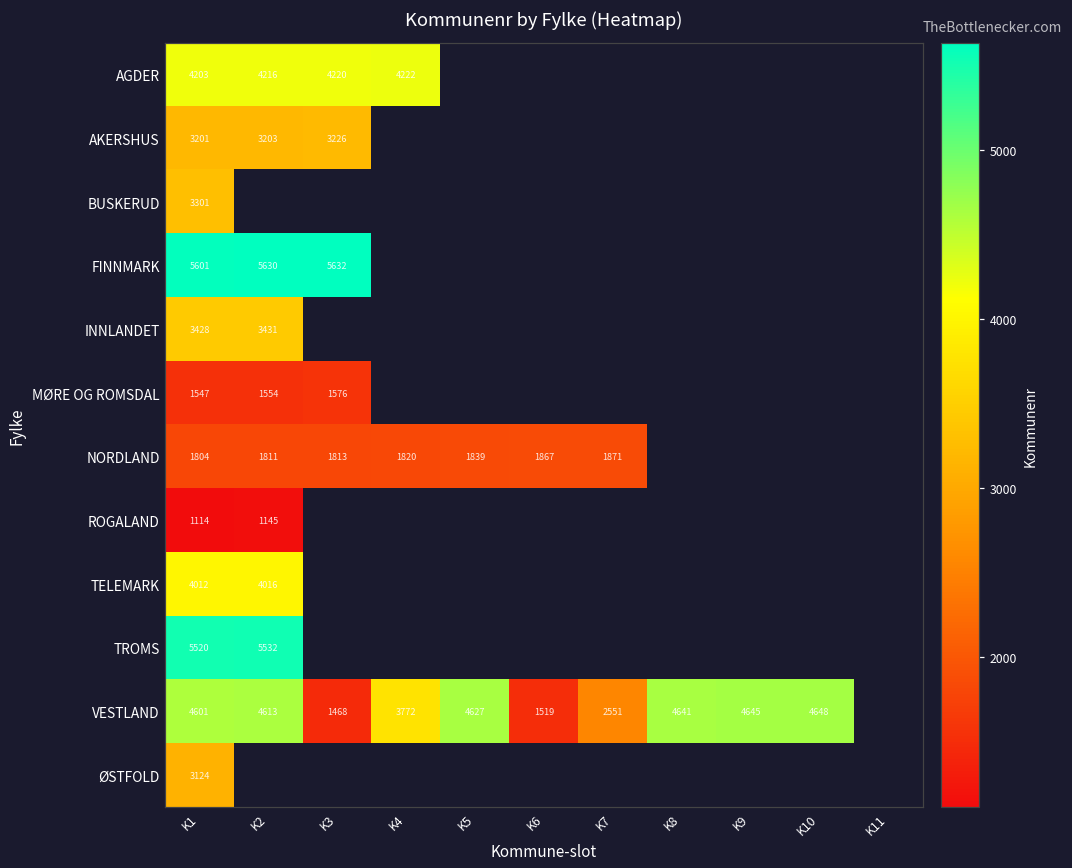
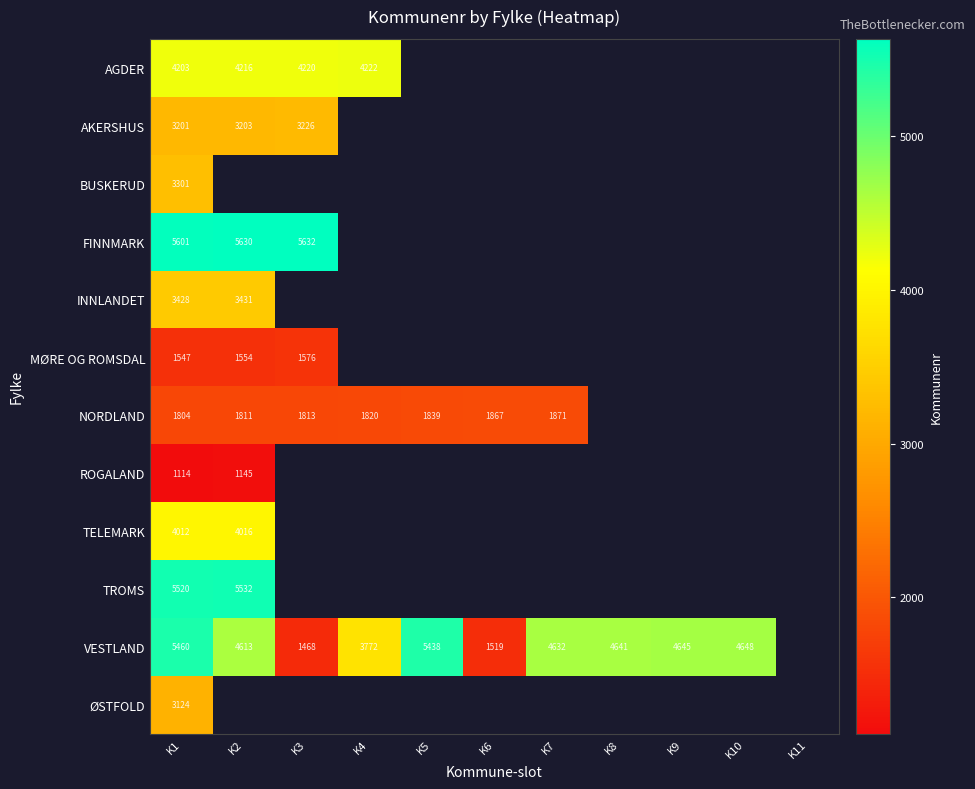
  {
    "AGDER": {
      "K1": 4203,
      "K2": 4216,
      "K3": 4220,
      "K4": 4222
    },
    "AKERSHUS": {
      "K1": 3201,
      "K2": 3203,
      "K3": 3226
    },
    "BUSKERUD": {
      "K1": 3301
    },
    "FINNMARK": {
      "K1": 5601,
      "K2": 5630,
      "K3": 5632
    },
    "INNLANDET": {
      "K1": 3428,
      "K2": 3431
    },
    "MØRE OG ROMSDAL": {
      "K1": 1547,
      "K2": 1554,
      "K3": 1576
    },
    "NORDLAND": {
      "K1": 1804,
      "K2": 1811,
      "K3": 1813,
      "K4": 1820,
      "K5": 1839,
      "K6": 1867,
      "K7": 1871
    },
    "ROGALAND": {
      "K1": 1114,
      "K2": 1145
    },
    "TELEMARK": {
      "K1": 4012,
      "K2": 4016
    },
    "TROMS": {
      "K1": 5520,
      "K2": 5532
    },
    "VESTLAND": {
-     "K1": 4601,
+     "K1": 5460,
      "K2": 4613,
      "K3": 1468,
      "K4": 3772,
-     "K5": 4627,
+     "K5": 5438,
      "K6": 1519,
-     "K7": 2551,
+     "K7": 4632,
      "K8": 4641,
      "K9": 4645,
      "K10": 4648
    },
    "ØSTFOLD": {
      "K1": 3124
    }
  }
